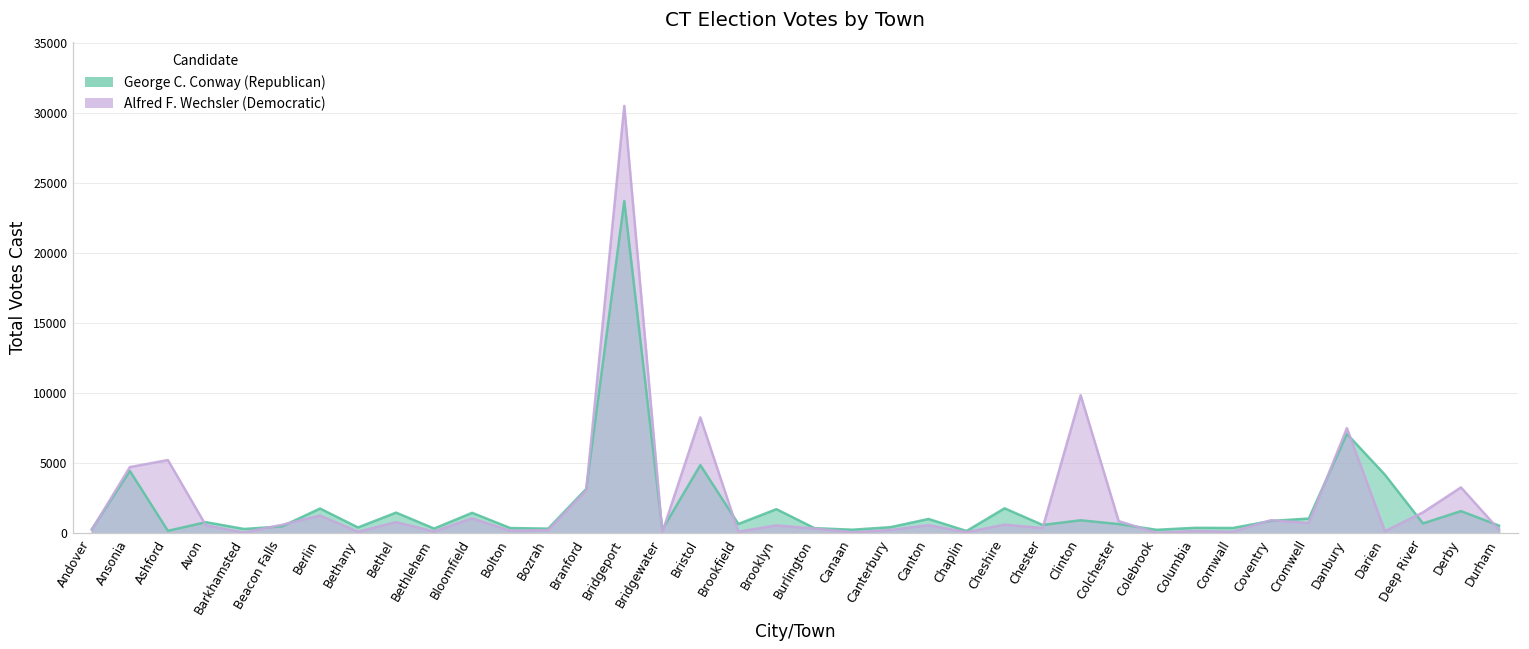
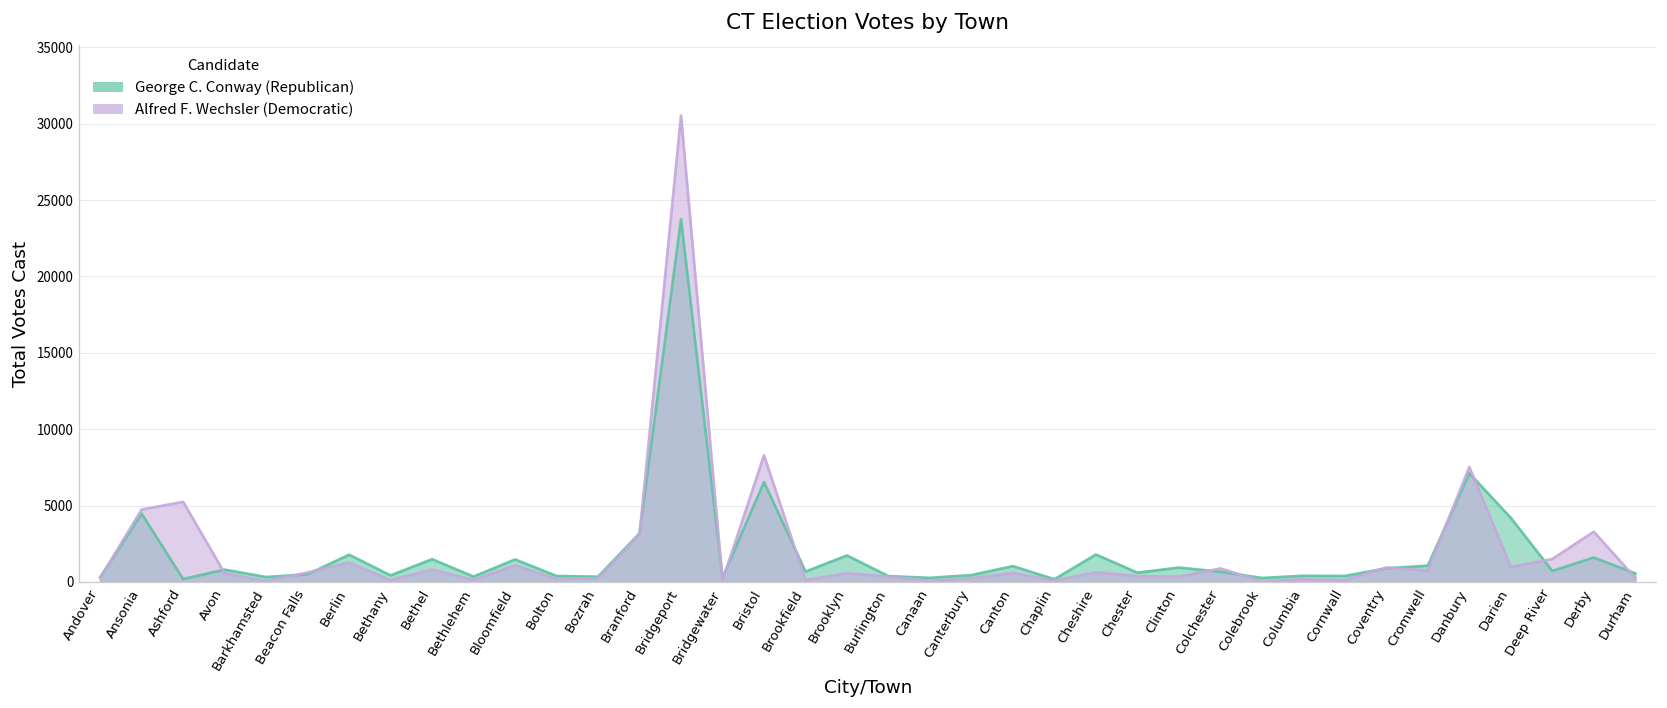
  {
    "George C. Conway (Republican)": {
      "Ansonia": 4500,
      "Ashford": 200,
      "Avon": 800,
      "Barkhamsted": 300,
      "Berlin": 1800,
      "Bethany": 400,
      "Bethel": 1500,
      "Bethlehem": 400,
      "Bloomfield": 1500,
      "Bridgeport": 23700,
-     "Bristol": 4900,
+     "Bristol": 6500,
      "Brookfield": 700,
      "Brooklyn": 1700,
      "Canterbury": 500,
      "Canton": 1000,
      "Cheshire": 1800,
      "Chester": 600,
      "Clinton": 900,
      "Colchester": 700,
      "Colebrook": 300,
      "Columbia": 400,
      "Cornwall": 400,
      "Cromwell": 1100,
      "Danbury": 7100,
      "Darien": 4200,
      "Deep River": 700,
      "Derby": 1600,
      "Durham": 600
    },
    "Alfred F. Wechsler (Democratic)": {
      "Ansonia": 4700,
      "Ashford": 5200,
      "Avon": 600,
      "Barkhamsted": 100,
      "Berlin": 1300,
      "Bethany": 100,
      "Bethel": 800,
      "Bethlehem": 100,
      "Bloomfield": 1100,
      "Bridgeport": 30500,
      "Bristol": 8300,
      "Brookfield": 100,
      "Brooklyn": 600,
      "Canterbury": 200,
      "Canton": 600,
      "Cheshire": 600,
      "Chester": 400,
-     "Clinton": 9900,
+     "Clinton": 400,
      "Colchester": 900,
      "Colebrook": 100,
      "Columbia": 200,
      "Cornwall": 100,
      "Cromwell": 700,
      "Danbury": 7500,
-     "Darien": 200,
+     "Darien": 1000,
      "Deep River": 1500,
      "Derby": 3300,
      "Durham": 300
    }
  }
